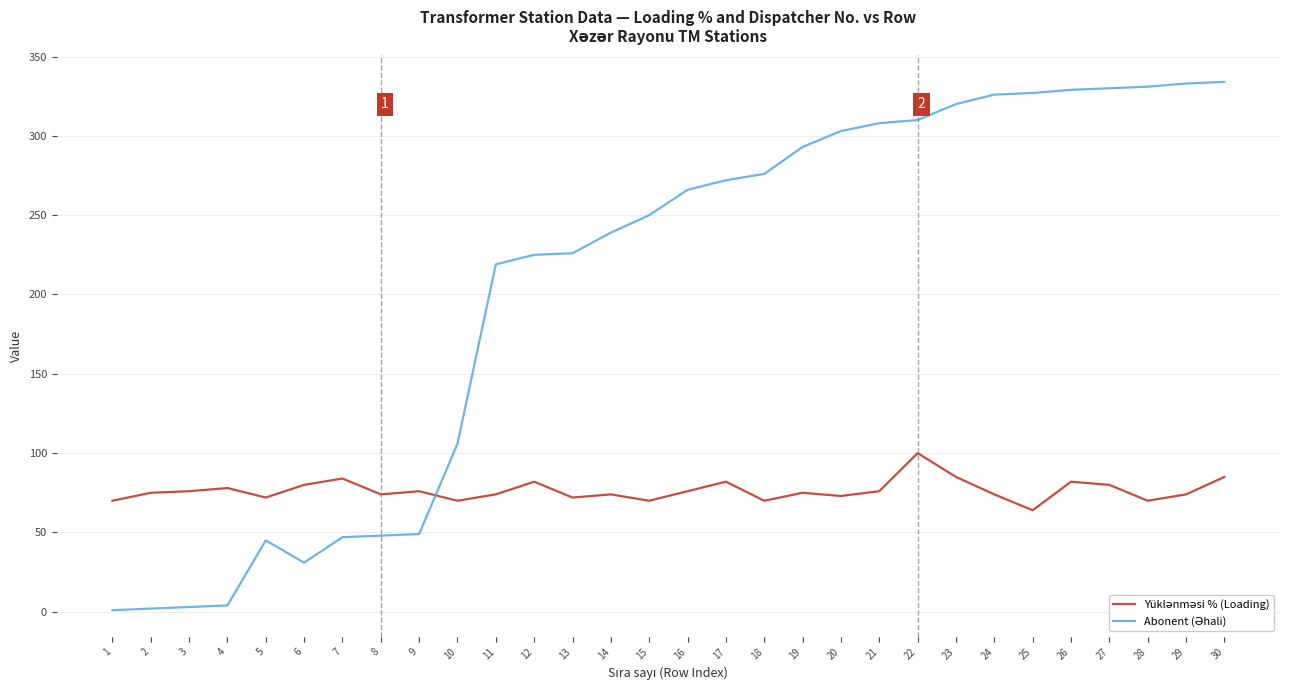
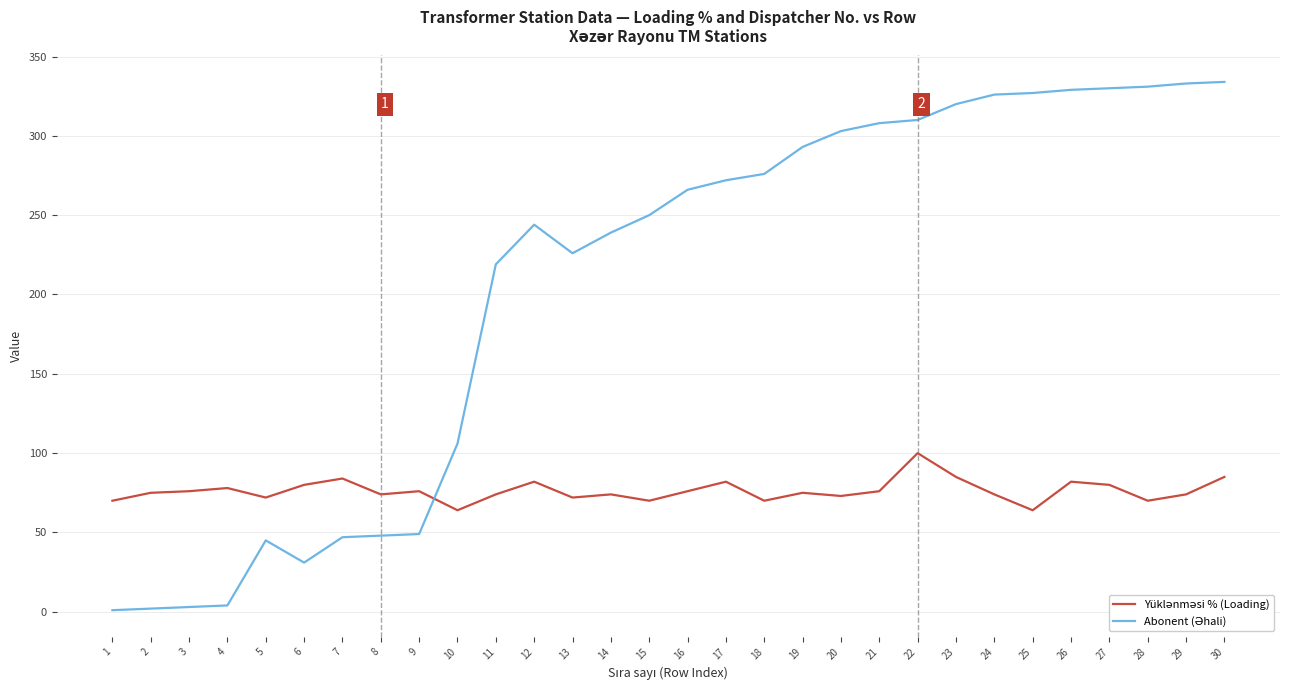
  {
    "Yüklənməsi % (Loading)": {
      "1": 70,
      "2": 75,
      "3": 76,
      "4": 78,
      "5": 72,
      "6": 80,
      "7": 84,
      "8": 74,
      "9": 76,
-     "10": 70,
+     "10": 64,
      "11": 74,
      "12": 82,
      "13": 72,
      "14": 74,
      "15": 70,
      "16": 76,
      "17": 82,
      "18": 70,
      "19": 75,
      "20": 73,
      "21": 76,
      "22": 100,
      "23": 85,
      "24": 74,
      "25": 64,
      "26": 82,
      "27": 80,
      "28": 70,
      "29": 74,
      "30": 85
    },
    "Abonent (Əhali)": {
      "1": 1,
      "2": 2,
      "3": 3,
      "4": 4,
      "5": 45,
      "6": 31,
      "7": 47,
      "8": 48,
      "9": 49,
      "10": 106,
      "11": 219,
-     "12": 225,
+     "12": 244,
      "13": 226,
      "14": 239,
      "15": 250,
      "16": 266,
      "17": 272,
      "18": 276,
      "19": 293,
      "20": 303,
      "21": 308,
      "23": 320,
      "24": 326,
      "25": 327,
      "26": 329,
      "27": 330,
      "28": 331,
      "29": 333,
      "30": 334
    }
  }
